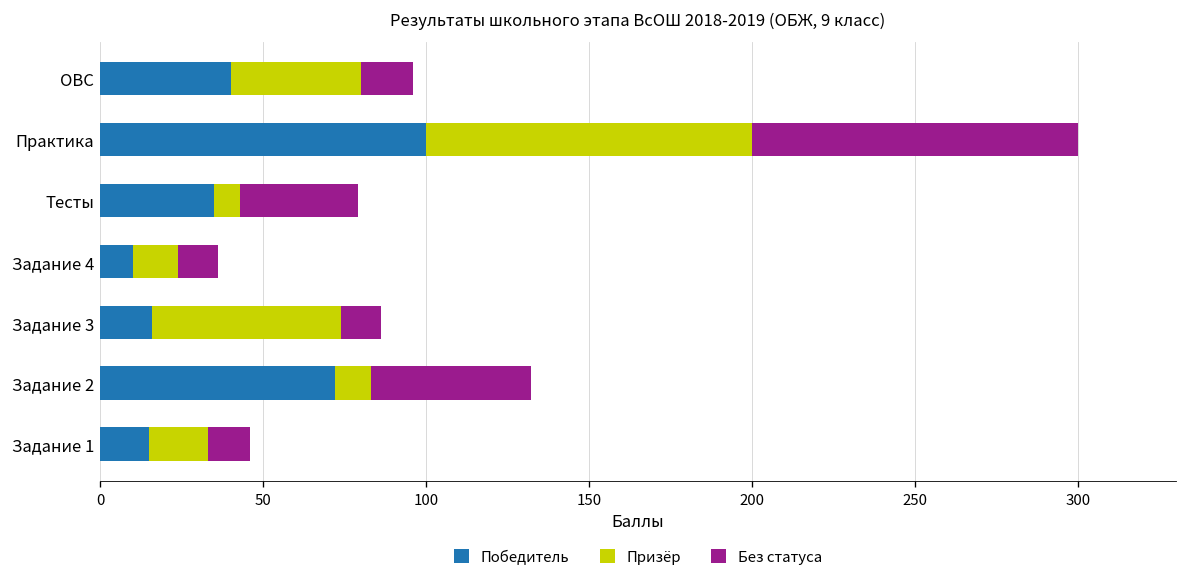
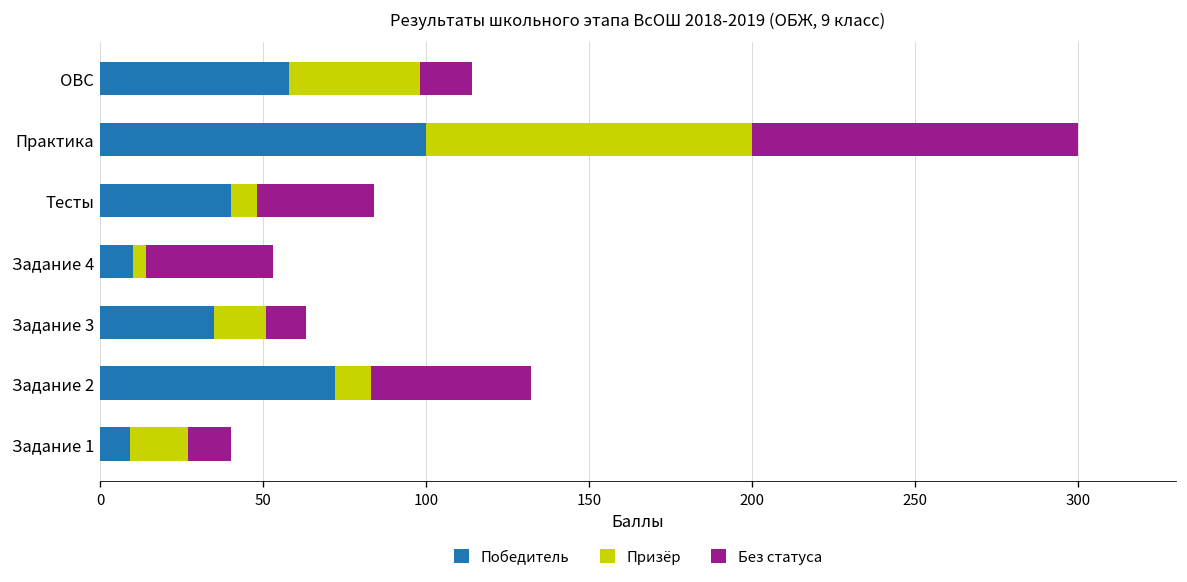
  {
    "Победитель": {
-     "ОВС": 40,
+     "ОВС": 58,
      "Практика": 100,
-     "Тесты": 35,
+     "Тесты": 40,
      "Задание 4": 10,
-     "Задание 3": 16,
+     "Задание 3": 35,
      "Задание 2": 72,
-     "Задание 1": 15
+     "Задание 1": 9
    },
    "Призёр": {
      "ОВС": 40,
      "Практика": 100,
      "Тесты": 8,
-     "Задание 4": 14,
-     "Задание 3": 58,
+     "Задание 4": 4,
+     "Задание 3": 16,
      "Задание 2": 11,
      "Задание 1": 18
    },
    "Без статуса": {
      "ОВС": 16,
      "Практика": 100,
      "Тесты": 36,
-     "Задание 4": 12,
+     "Задание 4": 39,
      "Задание 3": 12,
      "Задание 2": 49,
      "Задание 1": 13
    }
  }
